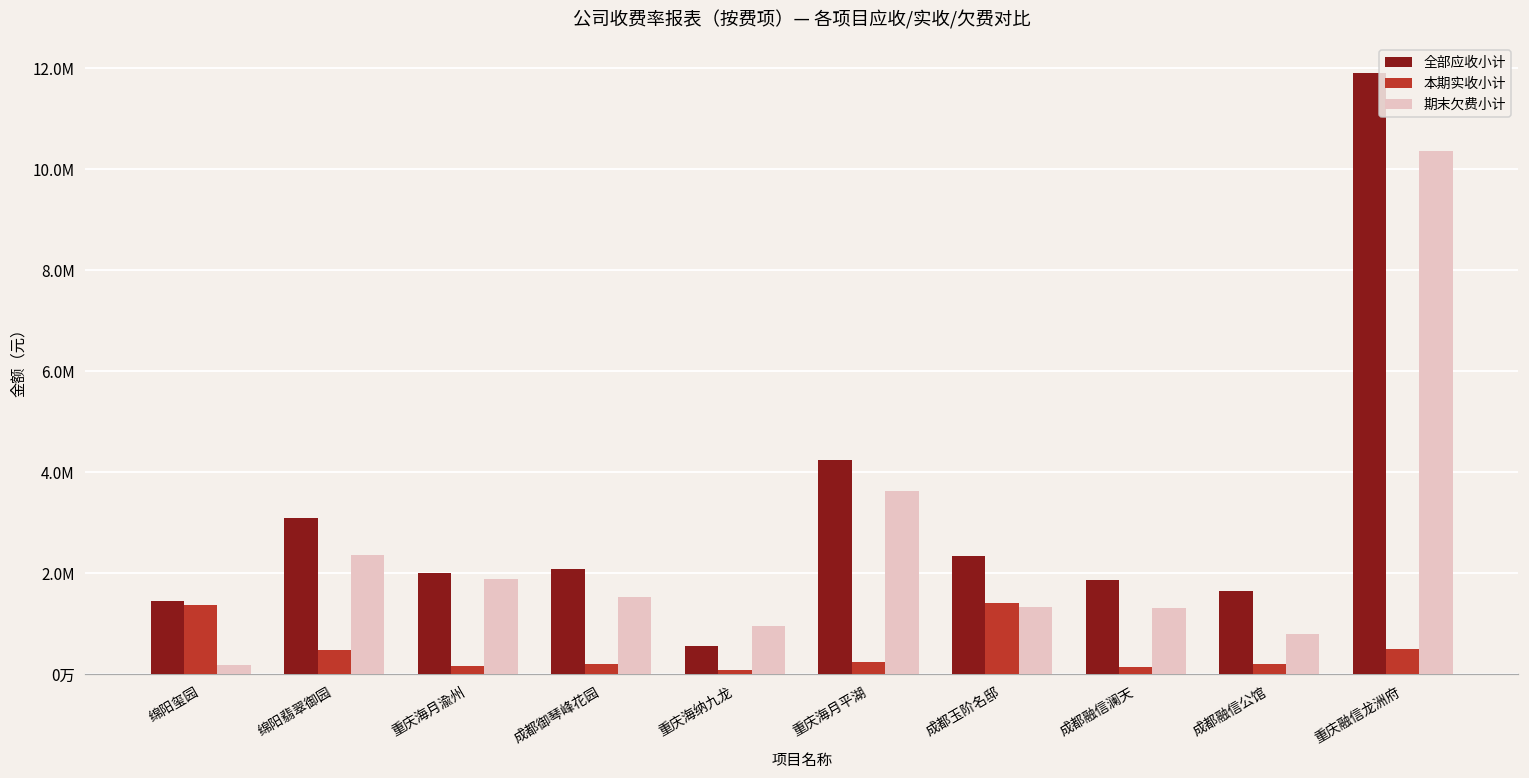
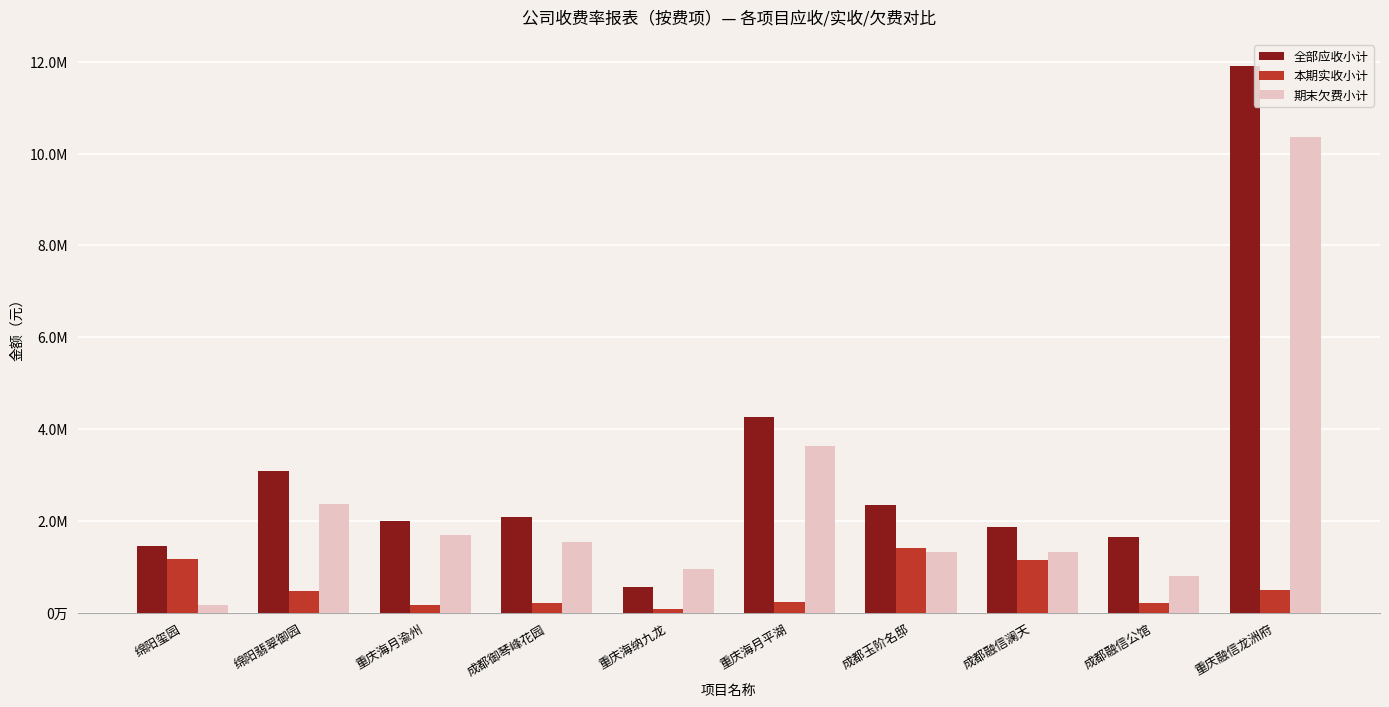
  {
    "全部应收小计": {
      "绵阳玺园": 1500000,
      "绵阳翡翠御园": 3100000,
      "重庆海月渝州": 2000000,
      "成都御琴峰花园": 2100000,
      "重庆海纳九龙": 600000,
      "重庆海月平湖": 4300000,
      "成都玉阶名邸": 2300000,
      "成都融信澜天": 1900000,
      "成都融信公馆": 1600000,
      "重庆融信龙洲府": 11900000
    },
    "本期实收小计": {
-     "绵阳玺园": 1400000,
+     "绵阳玺园": 1200000,
      "绵阳翡翠御园": 500000,
      "重庆海月渝州": 200000,
      "成都御琴峰花园": 200000,
      "重庆海纳九龙": 100000,
      "重庆海月平湖": 200000,
      "成都玉阶名邸": 1400000,
-     "成都融信澜天": 100000,
+     "成都融信澜天": 1100000,
      "成都融信公馆": 200000,
      "重庆融信龙洲府": 500000
    },
    "期末欠费小计": {
      "绵阳玺园": 200000,
      "绵阳翡翠御园": 2400000,
-     "重庆海月渝州": 1900000,
+     "重庆海月渝州": 1700000,
      "成都御琴峰花园": 1500000,
      "重庆海纳九龙": 1000000,
      "重庆海月平湖": 3600000,
      "成都玉阶名邸": 1300000,
      "成都融信澜天": 1300000,
      "成都融信公馆": 800000,
      "重庆融信龙洲府": 10400000
    }
  }
